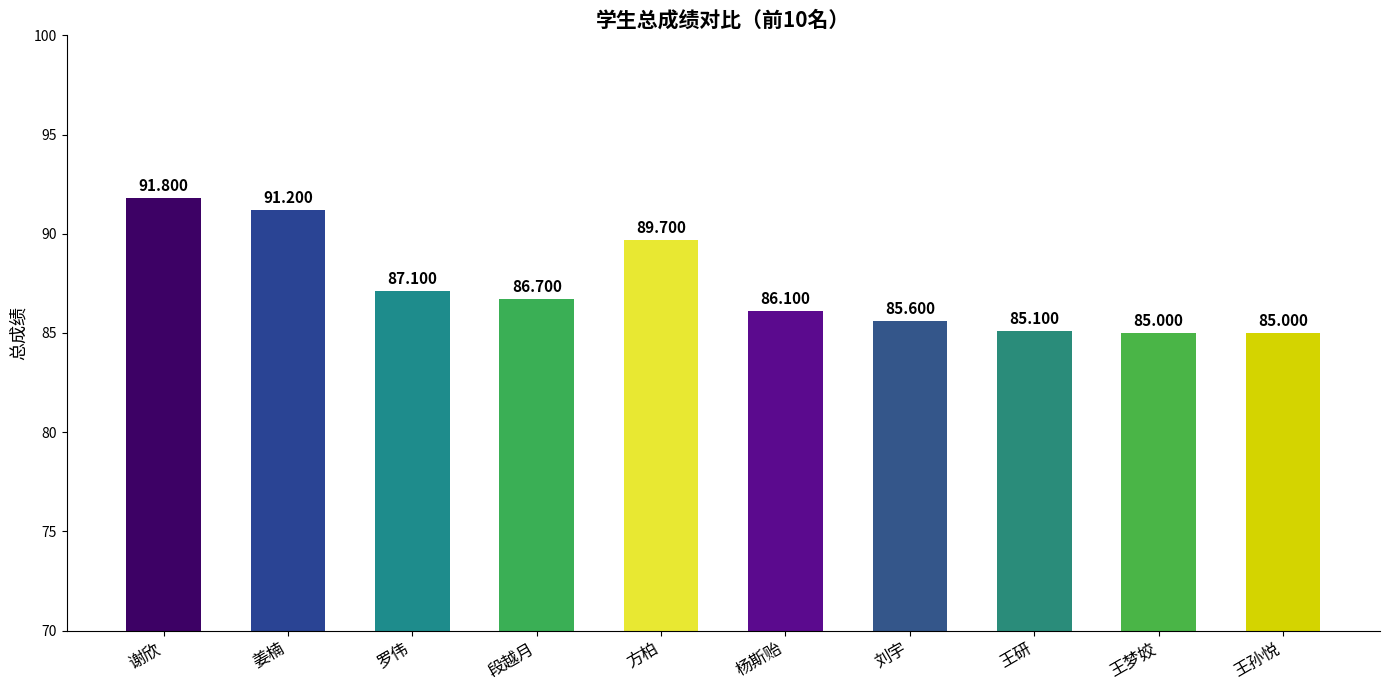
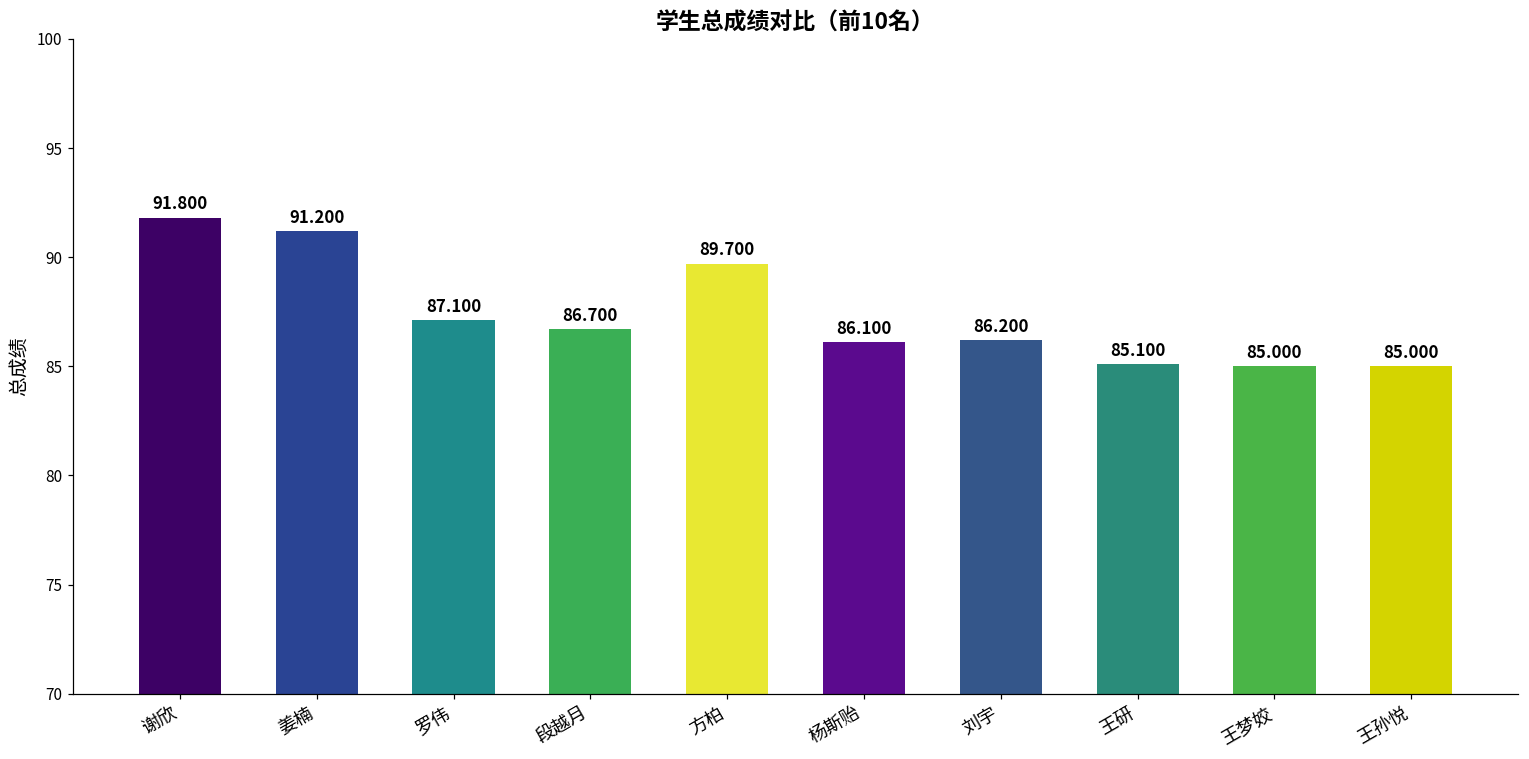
  {
    "谢欣": 91.800,
    "姜楠": 91.200,
    "罗伟": 87.100,
    "段越月": 86.700,
    "方柏": 89.700,
    "杨斯贻": 86.100,
-   "刘宇": 85.600,
+   "刘宇": 86.200,
    "王研": 85.100,
    "王梦姣": 85.000,
    "王孙悦": 85.000
  }
